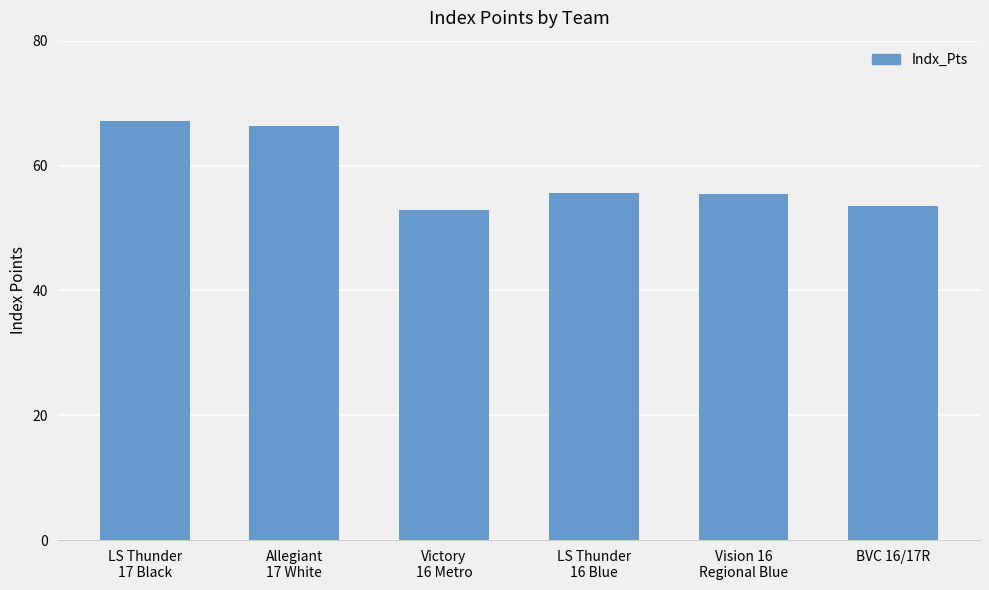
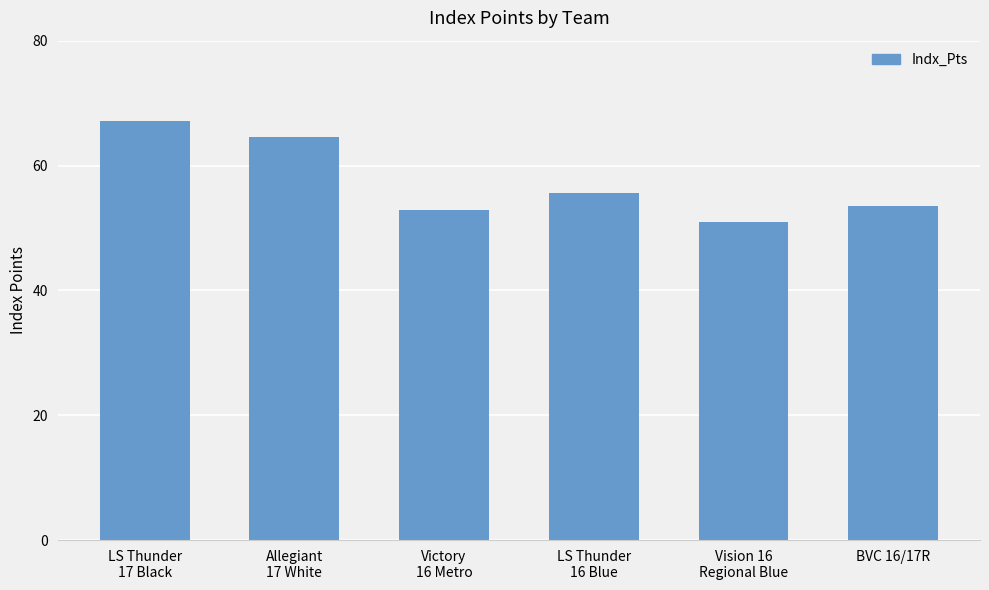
  {
    "LS Thunder 17 Black": 67,
-   "Allegiant 17 White": 66,
+   "Allegiant 17 White": 65,
    "Victory 16 Metro": 53,
    "LS Thunder 16 Blue": 56,
-   "Vision 16 Regional Blue": 55,
+   "Vision 16 Regional Blue": 51,
    "BVC 16/17R": 54
  }
